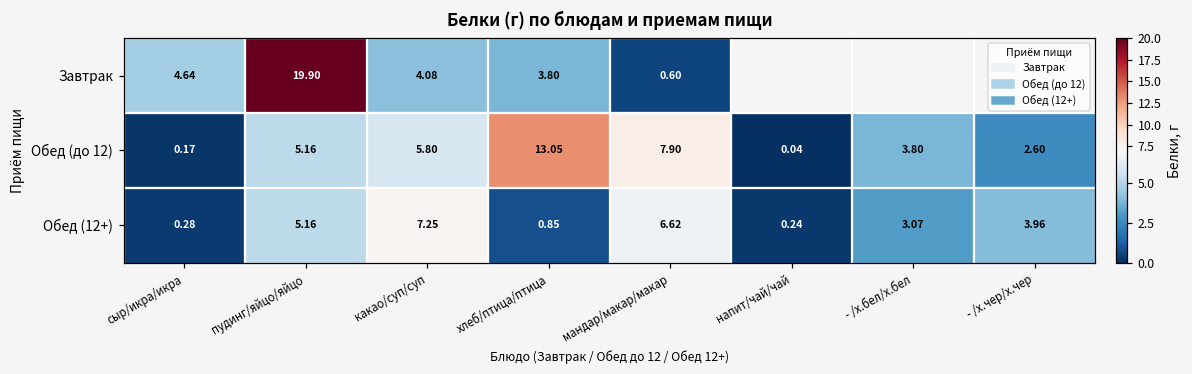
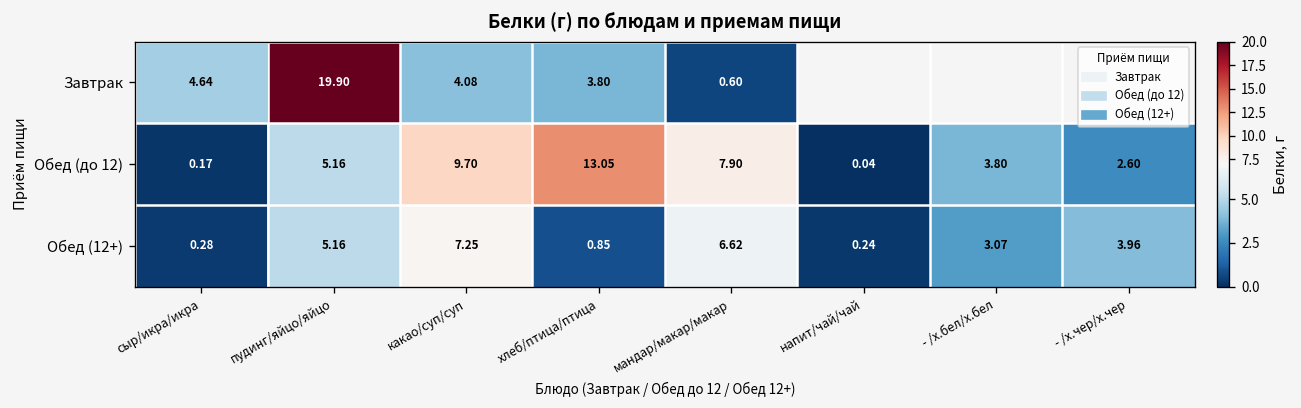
  {
    "Завтрак": {
      "сыр/икра/икра": 4.64,
      "пудинг/яйцо/яйцо": 19.90,
      "какао/суп/суп": 4.08,
      "хлеб/птица/птица": 3.80,
      "мандар/макар/макар": 0.60
    },
    "Обед (до 12)": {
      "сыр/икра/икра": 0.17,
      "пудинг/яйцо/яйцо": 5.16,
-     "какао/суп/суп": 5.80,
+     "какао/суп/суп": 9.70,
      "хлеб/птица/птица": 13.05,
      "мандар/макар/макар": 7.90,
      "напит/чай/чай": 0.04,
      "- /х.бел/х.бел": 3.80,
      "- /х.чер/х.чер": 2.60
    },
    "Обед (12+)": {
      "сыр/икра/икра": 0.28,
      "пудинг/яйцо/яйцо": 5.16,
      "какао/суп/суп": 7.25,
      "хлеб/птица/птица": 0.85,
      "мандар/макар/макар": 6.62,
      "напит/чай/чай": 0.24,
      "- /х.бел/х.бел": 3.07,
      "- /х.чер/х.чер": 3.96
    }
  }
